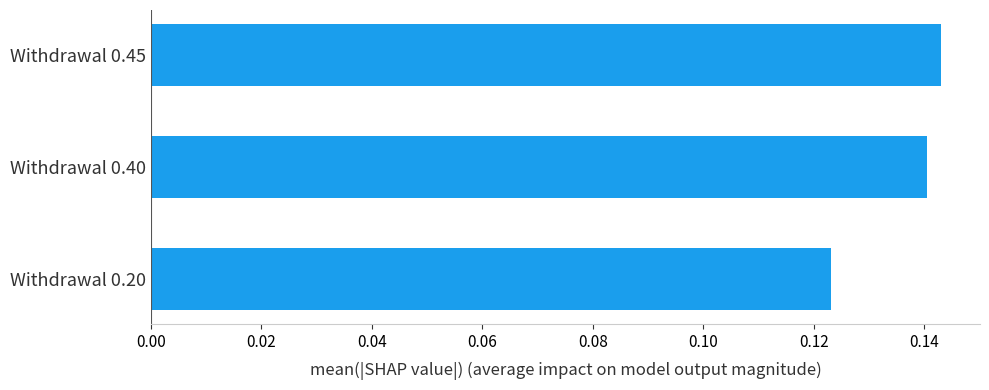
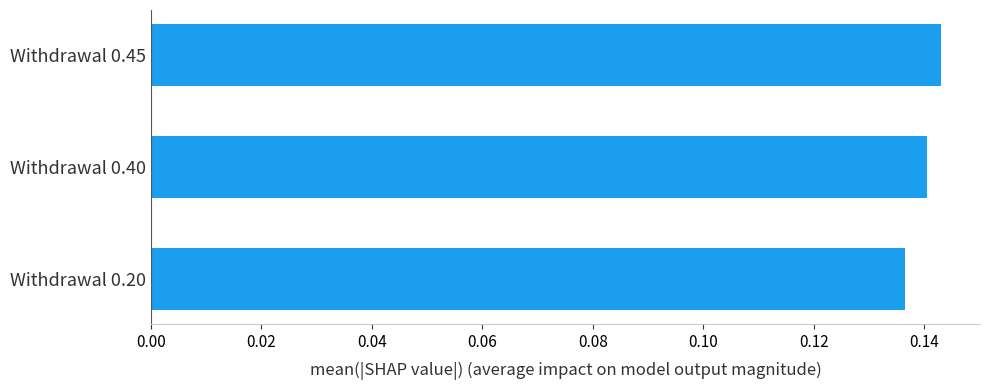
  {
    "Withdrawal 0.45": 0.143,
    "Withdrawal 0.40": 0.140,
-   "Withdrawal 0.20": 0.123
+   "Withdrawal 0.20": 0.136
  }
